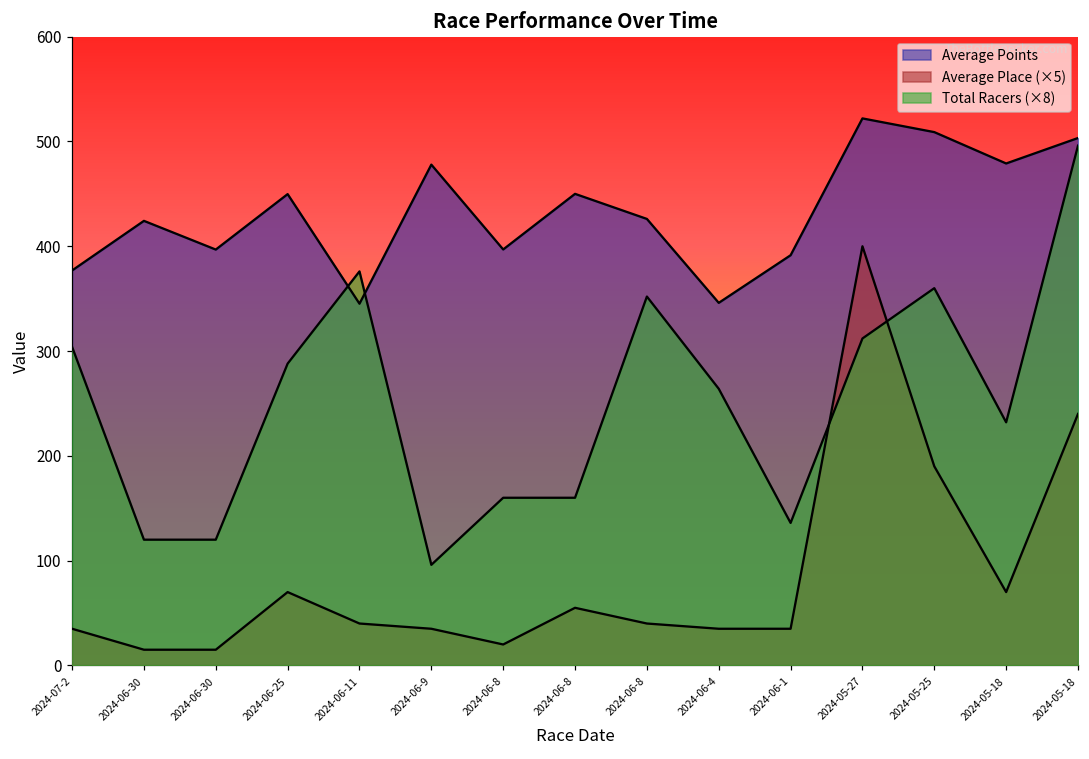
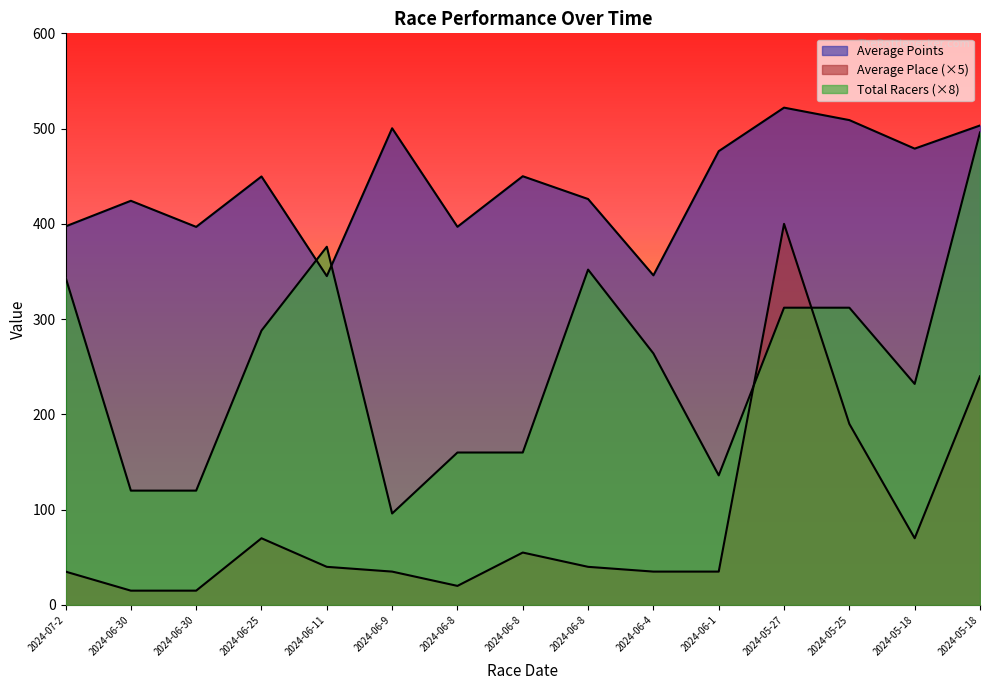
  {
    "Average Points": {
-     "2024-07-2": 380,
+     "2024-07-2": 400,
      "2024-06-25": 450,
      "2024-06-11": 350,
-     "2024-06-9": 480,
+     "2024-06-9": 500,
      "2024-06-4": 350,
-     "2024-06-1": 390,
+     "2024-06-1": 480,
      "2024-05-27": 520,
      "2024-05-25": 510
    },
    "Average Place (×5)": {
      "2024-07-2": 40,
      "2024-06-25": 70,
      "2024-06-11": 40,
      "2024-06-9": 40,
      "2024-06-4": 40,
      "2024-06-1": 40,
      "2024-05-27": 400,
      "2024-05-25": 190
    },
    "Total Racers (×8)": {
-     "2024-07-2": 300,
+     "2024-07-2": 340,
      "2024-06-25": 290,
      "2024-06-11": 380,
      "2024-06-9": 100,
      "2024-06-4": 260,
      "2024-06-1": 140,
      "2024-05-27": 310,
-     "2024-05-25": 360
+     "2024-05-25": 310
    }
  }
